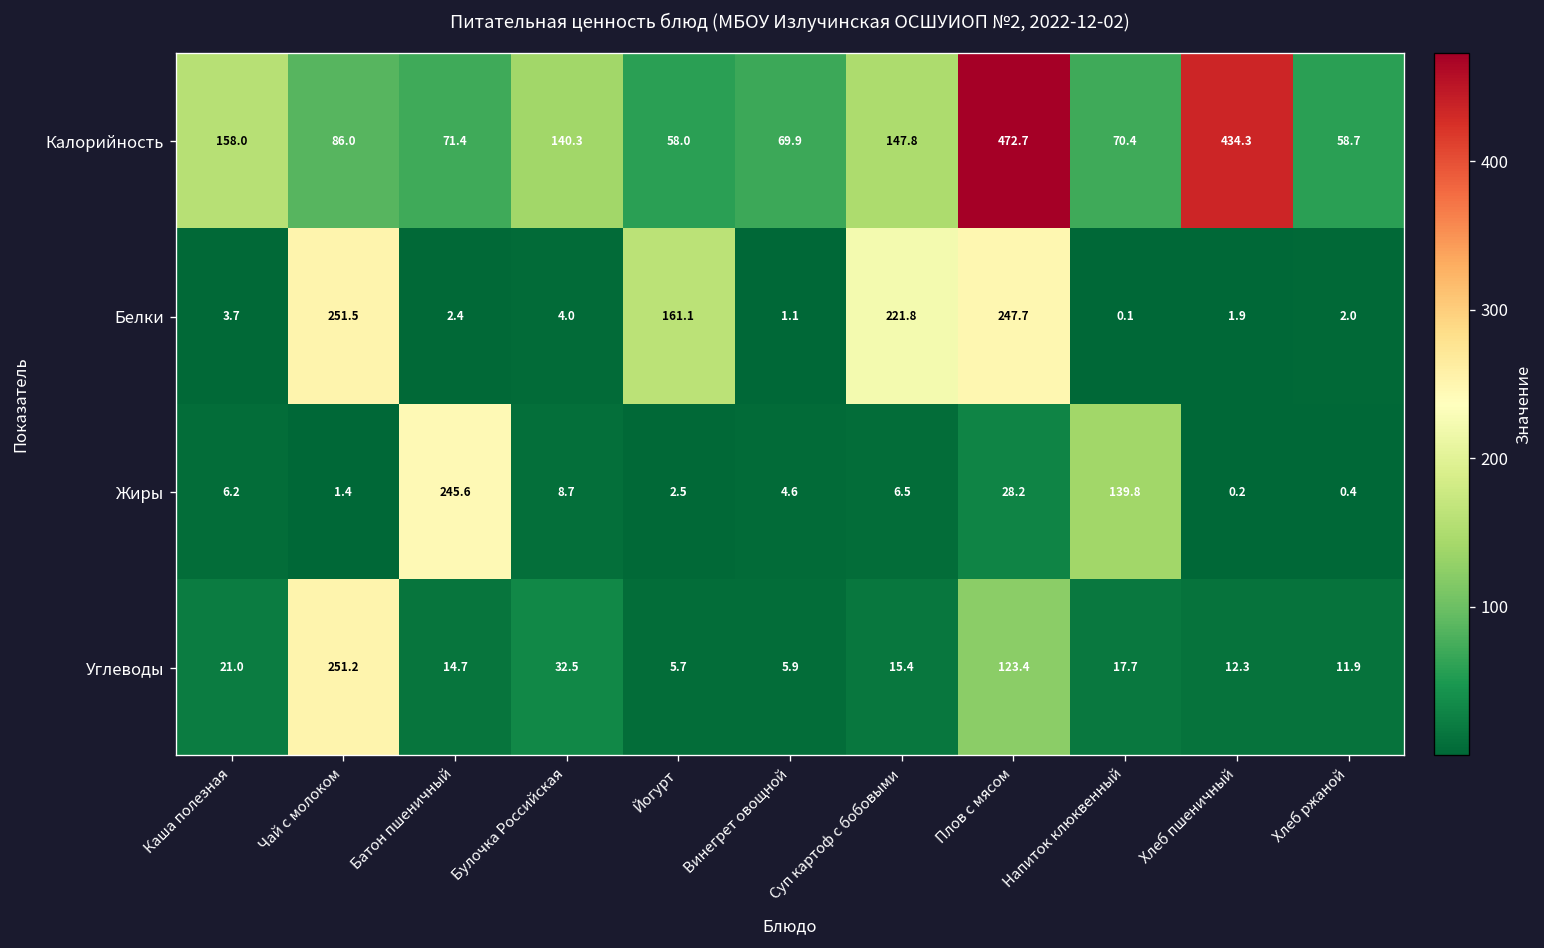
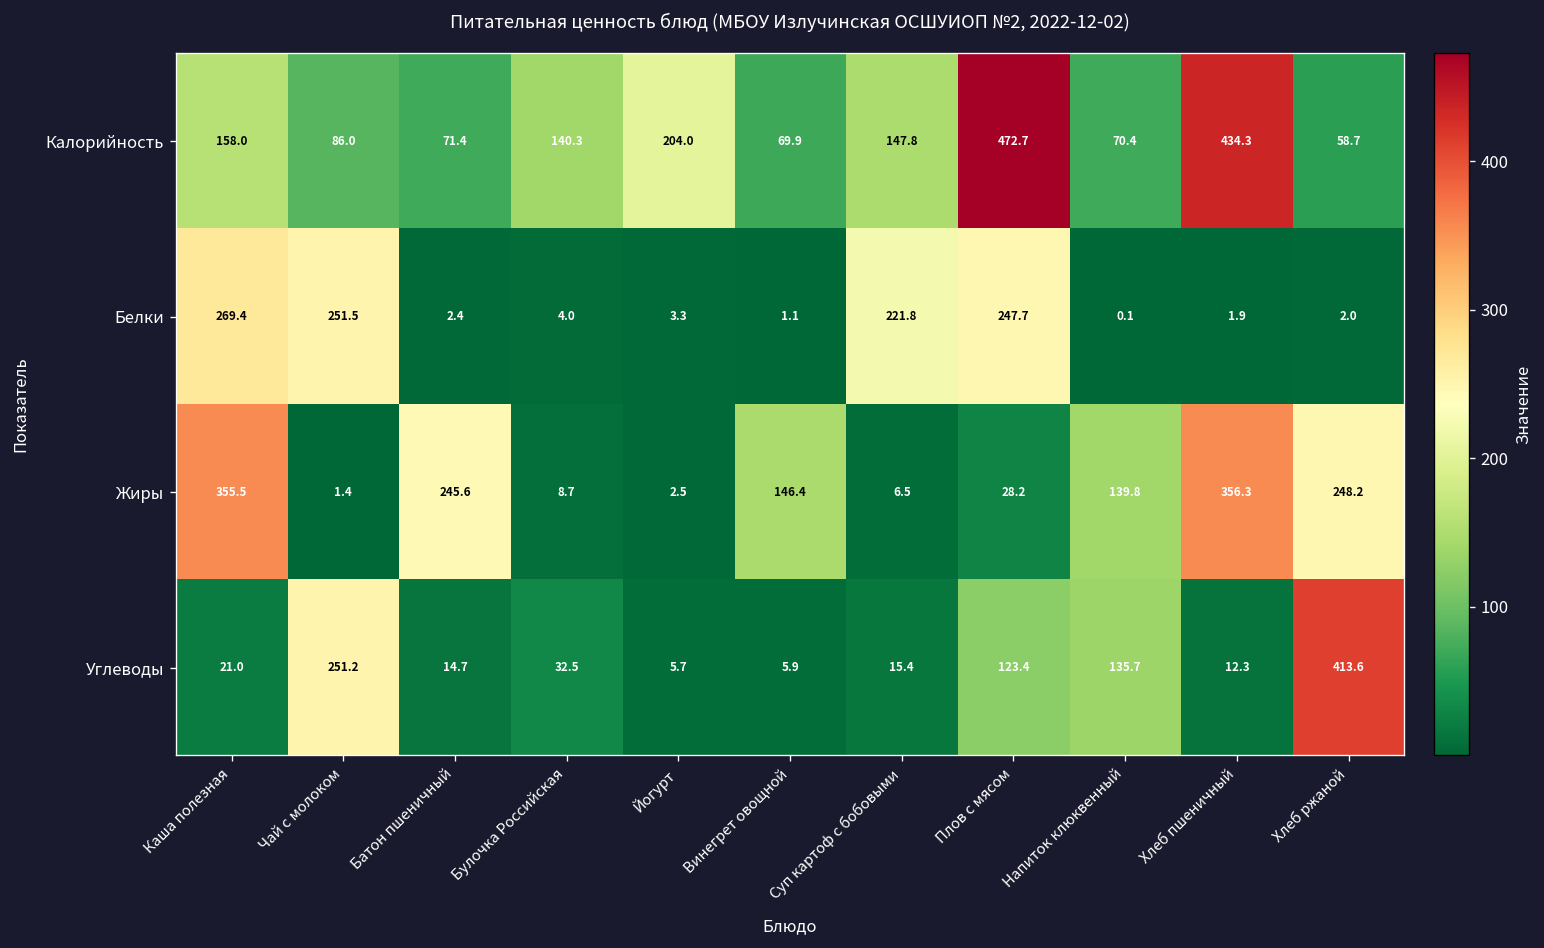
  {
    "Калорийность": {
      "Каша полезная": 158.0,
      "Чай с молоком": 86.0,
      "Батон пшеничный": 71.4,
      "Булочка Российская": 140.3,
-     "Йогурт": 58.0,
+     "Йогурт": 204.0,
      "Винегрет овощной": 69.9,
      "Суп картоф с бобовыми": 147.8,
      "Плов с мясом": 472.7,
      "Напиток клюквенный": 70.4,
      "Хлеб пшеничный": 434.3,
      "Хлеб ржаной": 58.7
    },
    "Белки": {
-     "Каша полезная": 3.7,
+     "Каша полезная": 269.4,
      "Чай с молоком": 251.5,
      "Батон пшеничный": 2.4,
      "Булочка Российская": 4.0,
-     "Йогурт": 161.1,
+     "Йогурт": 3.3,
      "Винегрет овощной": 1.1,
      "Суп картоф с бобовыми": 221.8,
      "Плов с мясом": 247.7,
      "Напиток клюквенный": 0.1,
      "Хлеб пшеничный": 1.9,
      "Хлеб ржаной": 2.0
    },
    "Жиры": {
-     "Каша полезная": 6.2,
+     "Каша полезная": 355.5,
      "Чай с молоком": 1.4,
      "Батон пшеничный": 245.6,
      "Булочка Российская": 8.7,
      "Йогурт": 2.5,
-     "Винегрет овощной": 4.6,
+     "Винегрет овощной": 146.4,
      "Суп картоф с бобовыми": 6.5,
      "Плов с мясом": 28.2,
      "Напиток клюквенный": 139.8,
-     "Хлеб пшеничный": 0.2,
-     "Хлеб ржаной": 0.4
+     "Хлеб пшеничный": 356.3,
+     "Хлеб ржаной": 248.2
    },
    "Углеводы": {
      "Каша полезная": 21.0,
      "Чай с молоком": 251.2,
      "Батон пшеничный": 14.7,
      "Булочка Российская": 32.5,
      "Йогурт": 5.7,
      "Винегрет овощной": 5.9,
      "Суп картоф с бобовыми": 15.4,
      "Плов с мясом": 123.4,
-     "Напиток клюквенный": 17.7,
+     "Напиток клюквенный": 135.7,
      "Хлеб пшеничный": 12.3,
-     "Хлеб ржаной": 11.9
+     "Хлеб ржаной": 413.6
    }
  }
